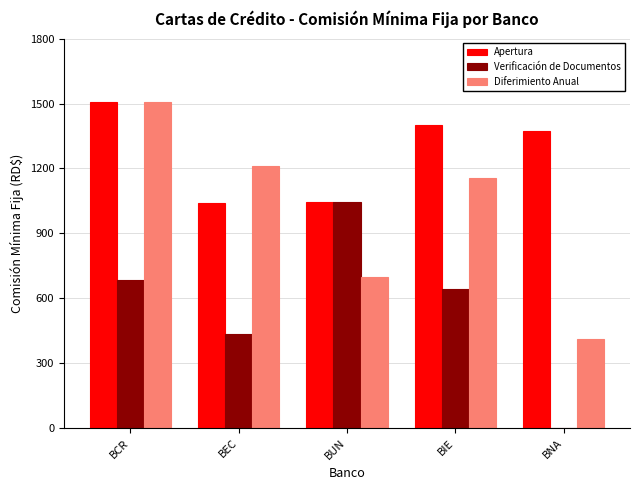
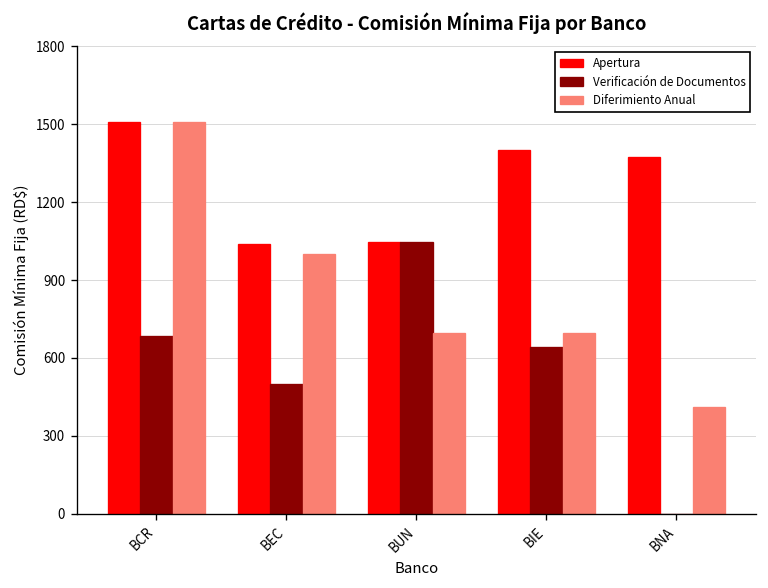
  {
    "Apertura": {
      "BCR": 1510,
      "BEC": 1040,
      "BUN": 1050,
      "BIE": 1400,
      "BNA": 1370
    },
    "Verificación de Documentos": {
      "BCR": 690,
-     "BEC": 440,
+     "BEC": 500,
      "BUN": 1050,
      "BIE": 640,
      "BNA": 0
    },
    "Diferimiento Anual": {
      "BCR": 1510,
-     "BEC": 1210,
+     "BEC": 1000,
      "BUN": 700,
-     "BIE": 1160,
+     "BIE": 700,
      "BNA": 410
    }
  }
